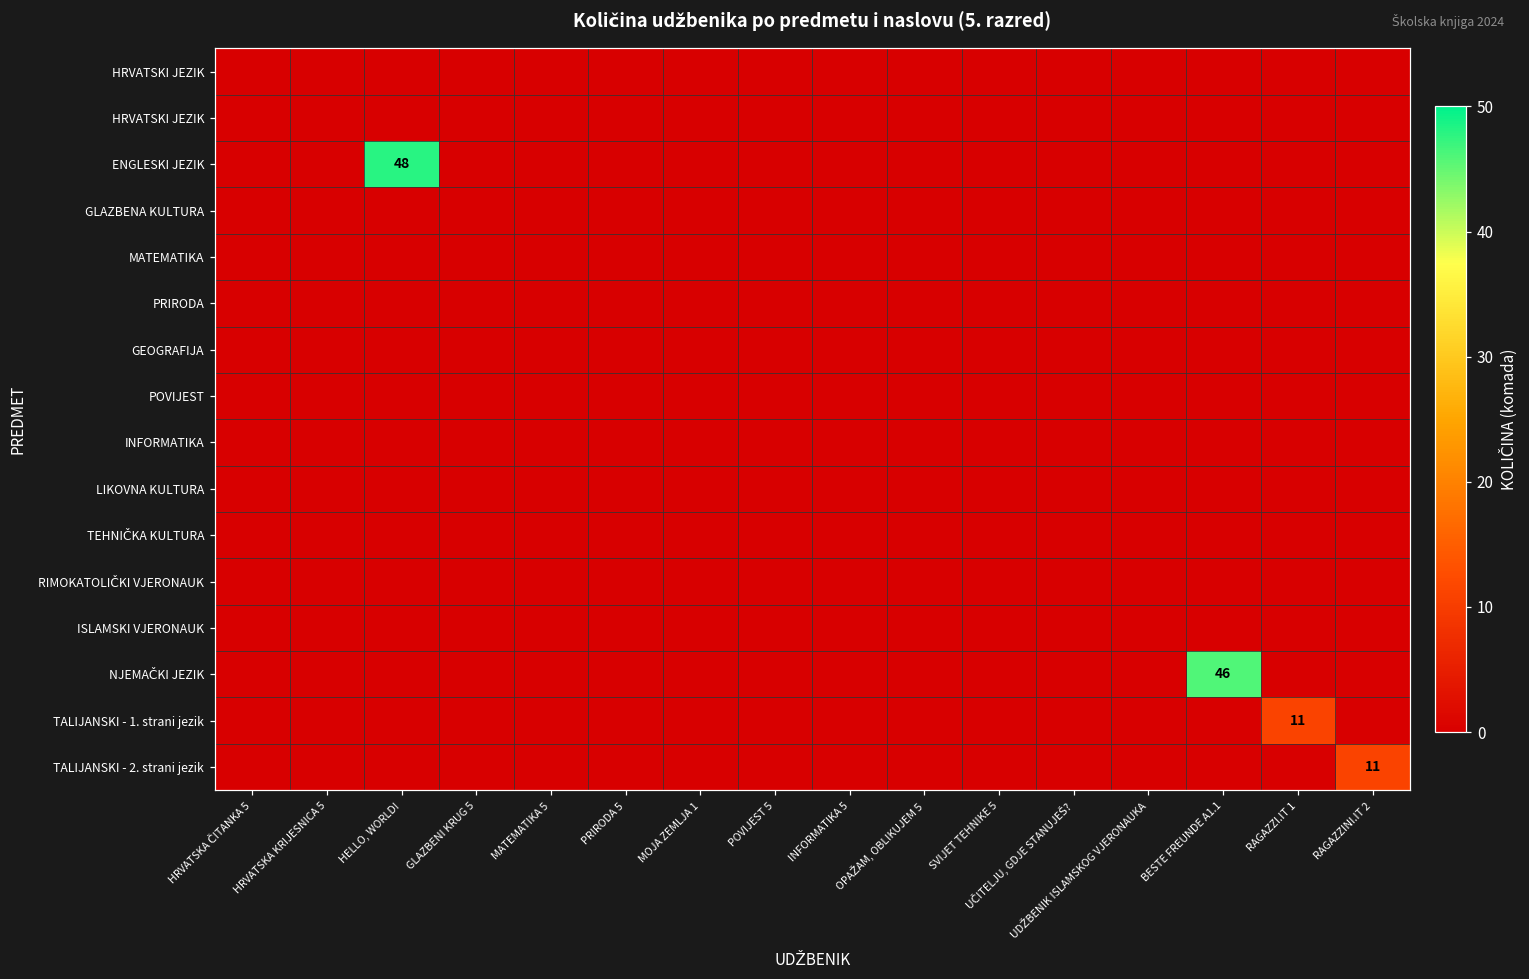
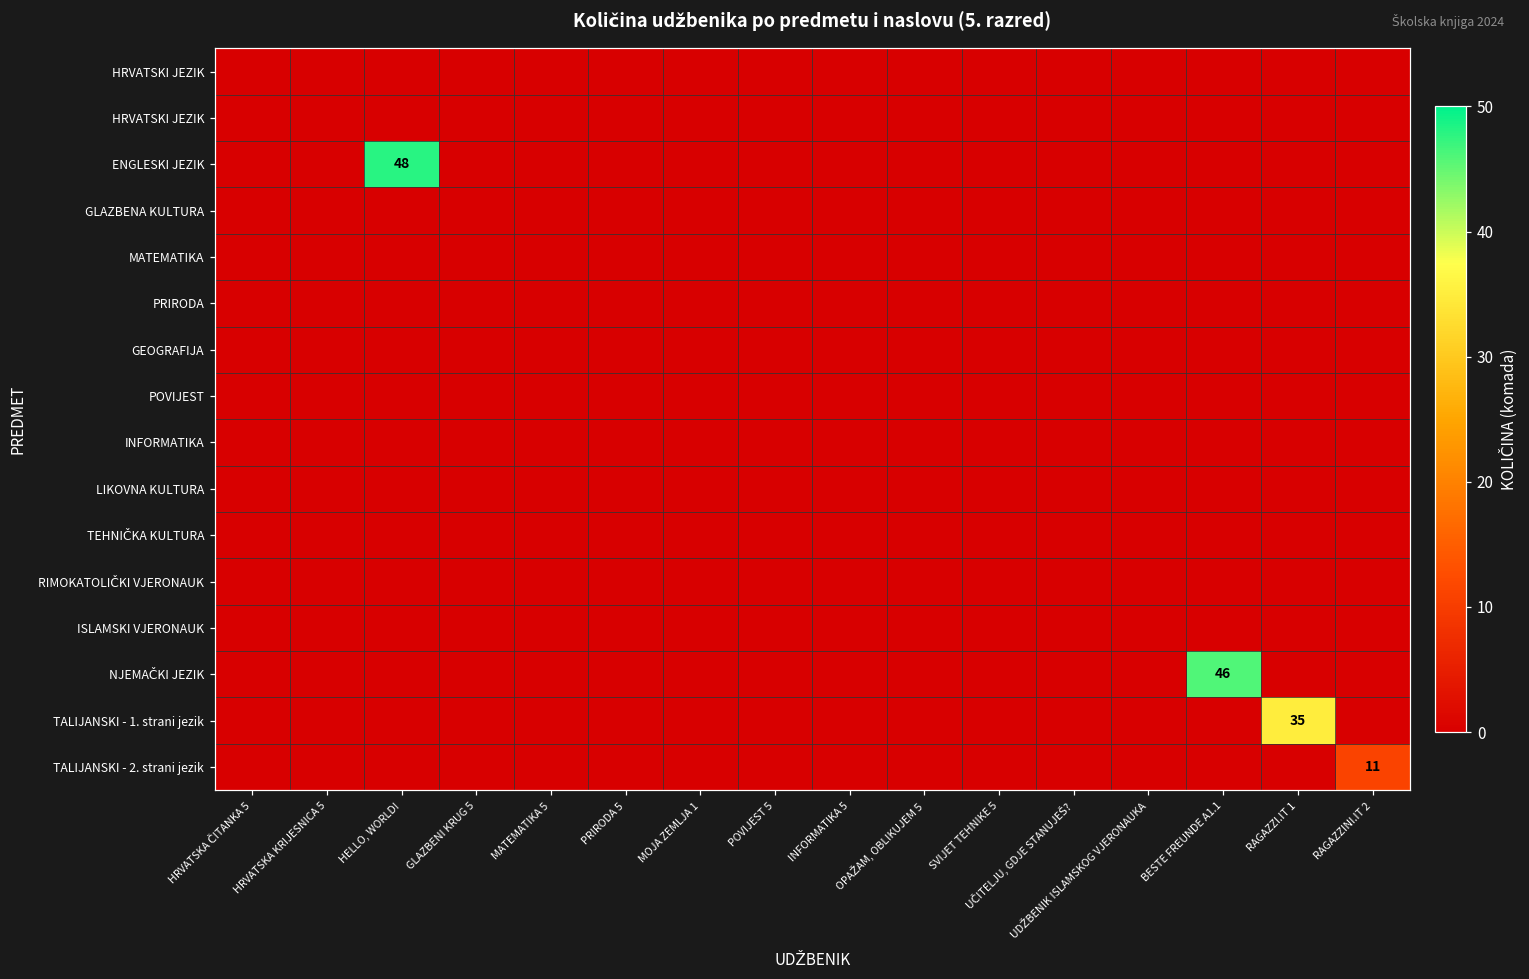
  {
    "ENGLESKI JEZIK": {
      "HELLO, WORLD!": 48
    },
    "NJEMAČKI JEZIK": {
      "BESTE FREUNDE A1.1": 46
    },
    "TALIJANSKI - 1. strani jezik": {
-     "RAGAZZI.IT 1": 11
+     "RAGAZZI.IT 1": 35
    },
    "TALIJANSKI - 2. strani jezik": {
      "RAGAZZINI.IT 2": 11
    }
  }
